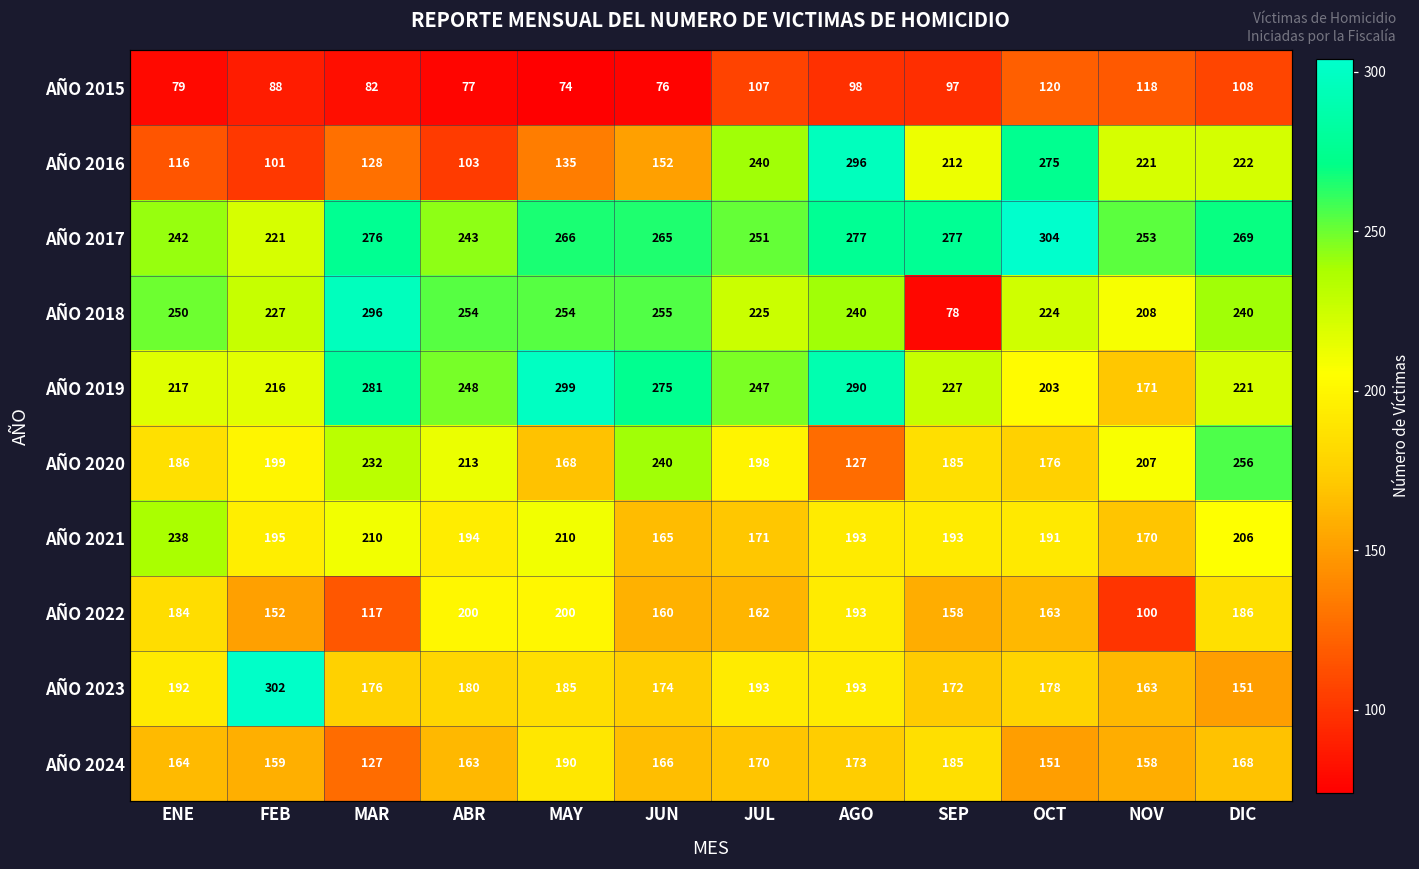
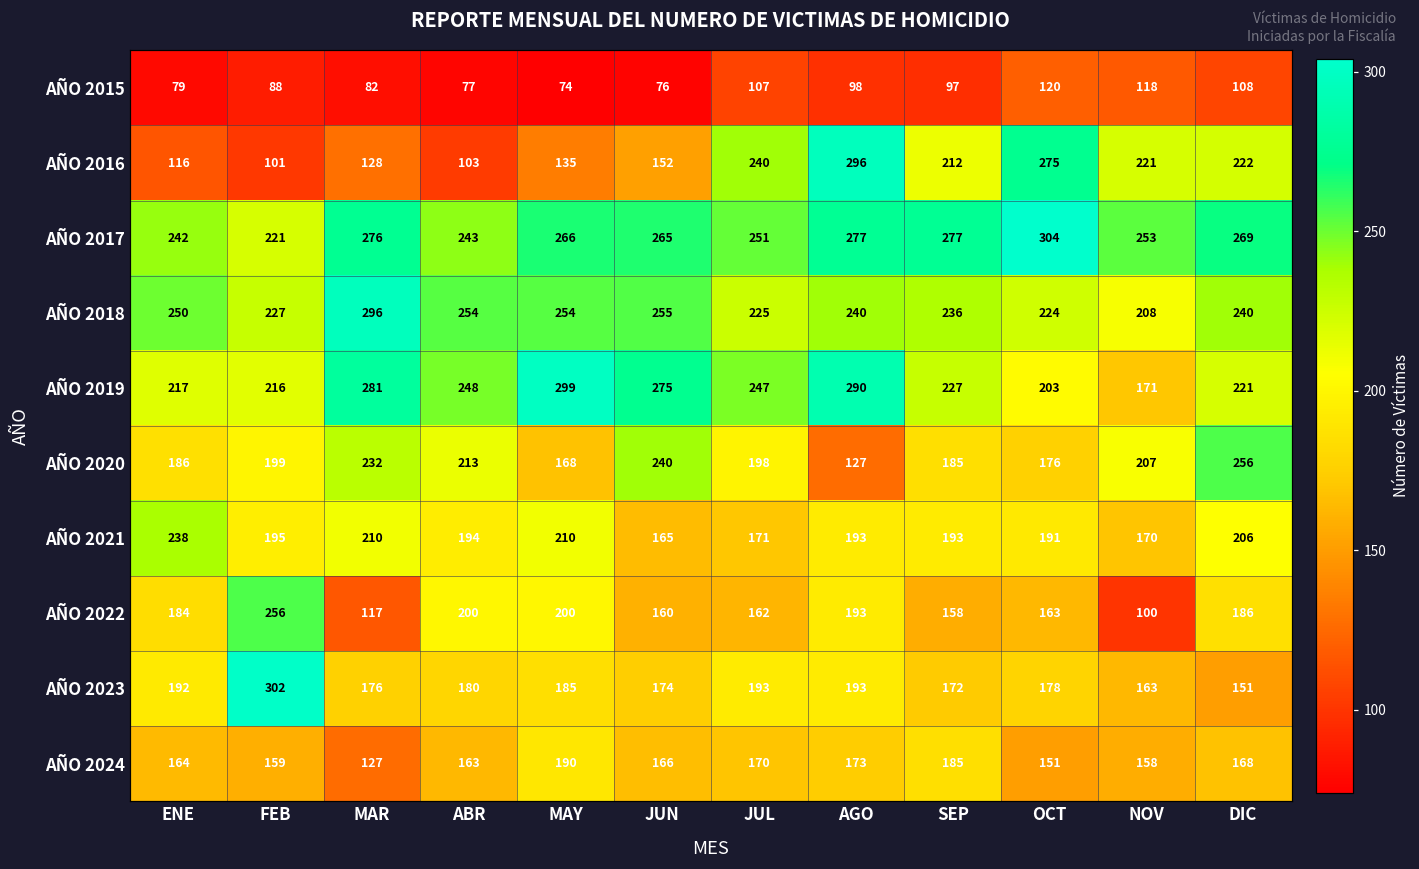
  {
    "AÑO 2015": {
      "ENE": 79,
      "FEB": 88,
      "MAR": 82,
      "ABR": 77,
      "MAY": 74,
      "JUN": 76,
      "JUL": 107,
      "AGO": 98,
      "SEP": 97,
      "OCT": 120,
      "NOV": 118,
      "DIC": 108
    },
    "AÑO 2016": {
      "ENE": 116,
      "FEB": 101,
      "MAR": 128,
      "ABR": 103,
      "MAY": 135,
      "JUN": 152,
      "JUL": 240,
      "AGO": 296,
      "SEP": 212,
      "OCT": 275,
      "NOV": 221,
      "DIC": 222
    },
    "AÑO 2017": {
      "ENE": 242,
      "FEB": 221,
      "MAR": 276,
      "ABR": 243,
      "MAY": 266,
      "JUN": 265,
      "JUL": 251,
      "AGO": 277,
      "SEP": 277,
      "OCT": 304,
      "NOV": 253,
      "DIC": 269
    },
    "AÑO 2018": {
      "ENE": 250,
      "FEB": 227,
      "MAR": 296,
      "ABR": 254,
      "MAY": 254,
      "JUN": 255,
      "JUL": 225,
      "AGO": 240,
-     "SEP": 78,
+     "SEP": 236,
      "OCT": 224,
      "NOV": 208,
      "DIC": 240
    },
    "AÑO 2019": {
      "ENE": 217,
      "FEB": 216,
      "MAR": 281,
      "ABR": 248,
      "MAY": 299,
      "JUN": 275,
      "JUL": 247,
      "AGO": 290,
      "SEP": 227,
      "OCT": 203,
      "NOV": 171,
      "DIC": 221
    },
    "AÑO 2020": {
      "ENE": 186,
      "FEB": 199,
      "MAR": 232,
      "ABR": 213,
      "MAY": 168,
      "JUN": 240,
      "JUL": 198,
      "AGO": 127,
      "SEP": 185,
      "OCT": 176,
      "NOV": 207,
      "DIC": 256
    },
    "AÑO 2021": {
      "ENE": 238,
      "FEB": 195,
      "MAR": 210,
      "ABR": 194,
      "MAY": 210,
      "JUN": 165,
      "JUL": 171,
      "AGO": 193,
      "SEP": 193,
      "OCT": 191,
      "NOV": 170,
      "DIC": 206
    },
    "AÑO 2022": {
      "ENE": 184,
-     "FEB": 152,
+     "FEB": 256,
      "MAR": 117,
      "ABR": 200,
      "MAY": 200,
      "JUN": 160,
      "JUL": 162,
      "AGO": 193,
      "SEP": 158,
      "OCT": 163,
      "NOV": 100,
      "DIC": 186
    },
    "AÑO 2023": {
      "ENE": 192,
      "FEB": 302,
      "MAR": 176,
      "ABR": 180,
      "MAY": 185,
      "JUN": 174,
      "JUL": 193,
      "AGO": 193,
      "SEP": 172,
      "OCT": 178,
      "NOV": 163,
      "DIC": 151
    },
    "AÑO 2024": {
      "ENE": 164,
      "FEB": 159,
      "MAR": 127,
      "ABR": 163,
      "MAY": 190,
      "JUN": 166,
      "JUL": 170,
      "AGO": 173,
      "SEP": 185,
      "OCT": 151,
      "NOV": 158,
      "DIC": 168
    }
  }
